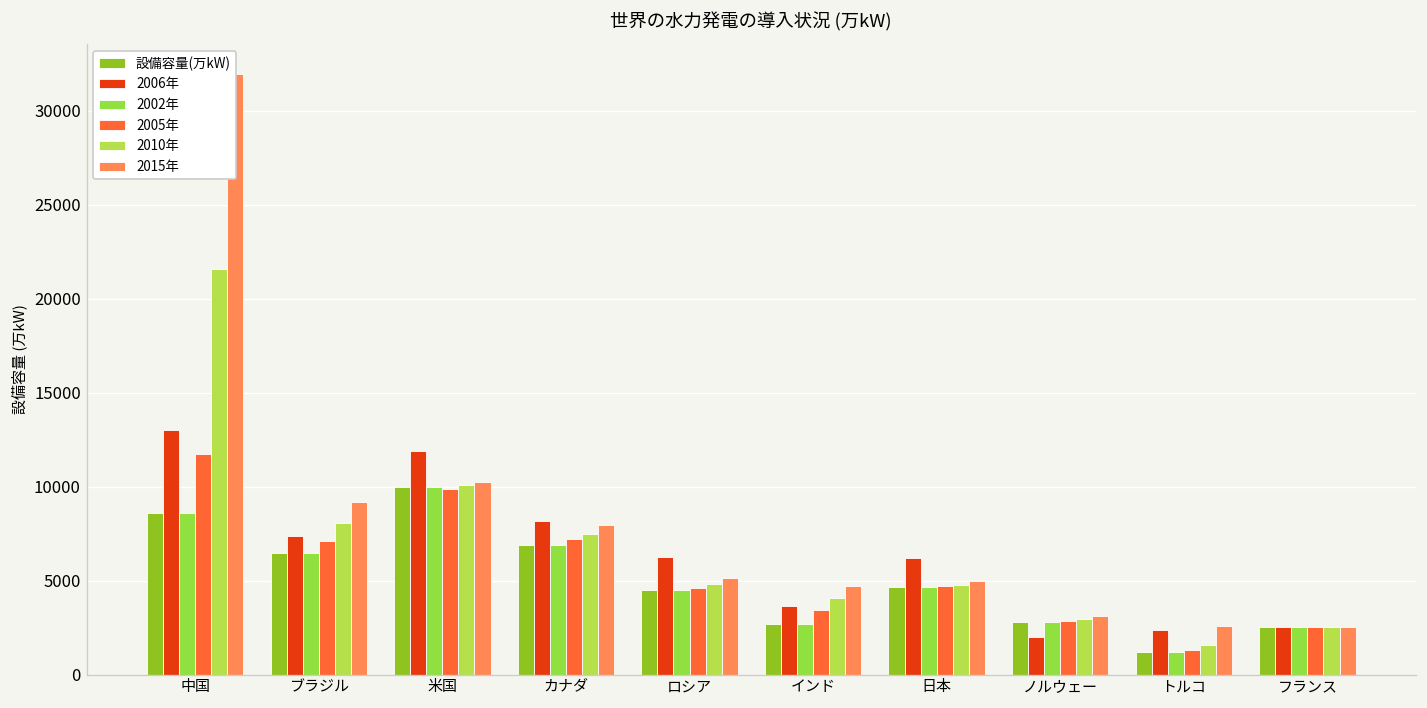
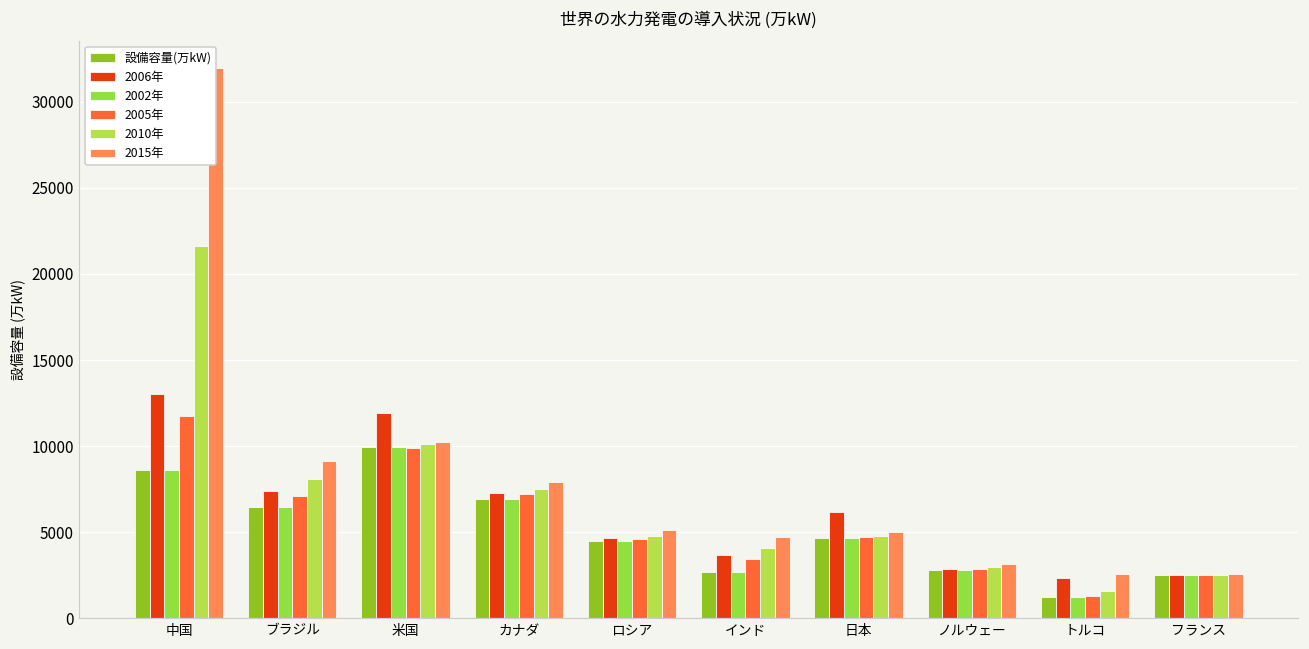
  {
    "2006年": {
      "中国": 13000,
      "ブラジル": 7400,
      "米国": 11900,
-     "カナダ": 8200,
-     "ロシア": 6200,
+     "カナダ": 7300,
+     "ロシア": 4700,
      "インド": 3700,
      "日本": 6200,
-     "ノルウェー": 2000,
+     "ノルウェー": 2900,
      "トルコ": 2400,
      "フランス": 2500
    }
  }
